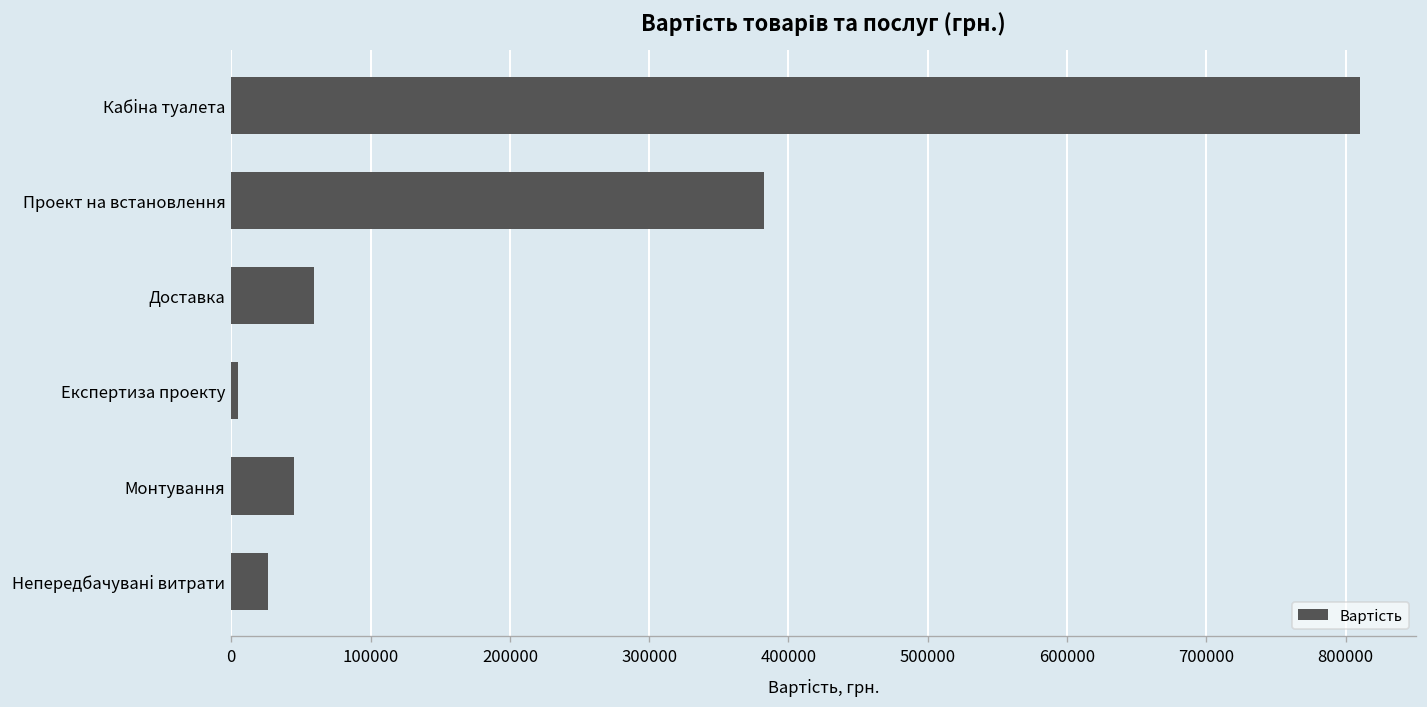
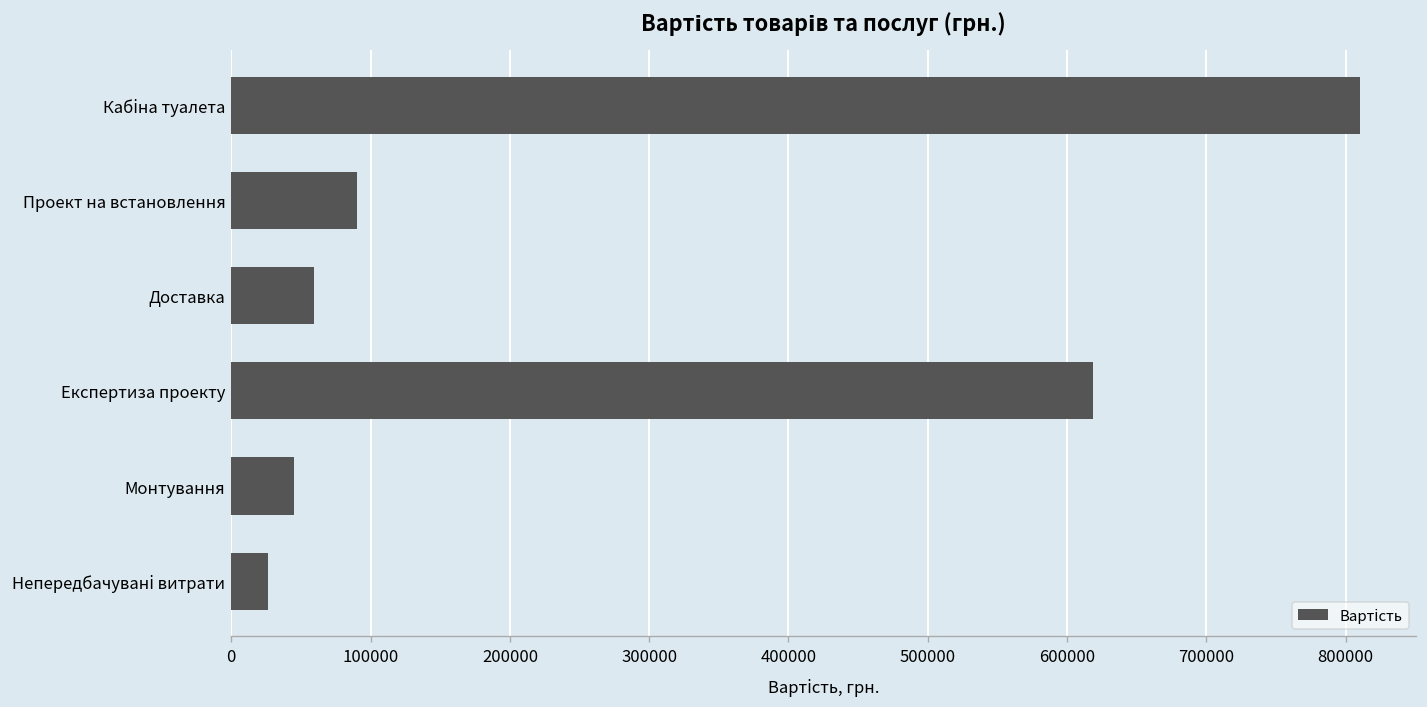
  {
    "Кабіна туалета": 810000,
-   "Проект на встановлення": 382000,
+   "Проект на встановлення": 90000,
    "Доставка": 60000,
-   "Експертиза проекту": 5000,
+   "Експертиза проекту": 618000,
    "Монтування": 45000,
    "Непередбачувані витрати": 26000
  }
